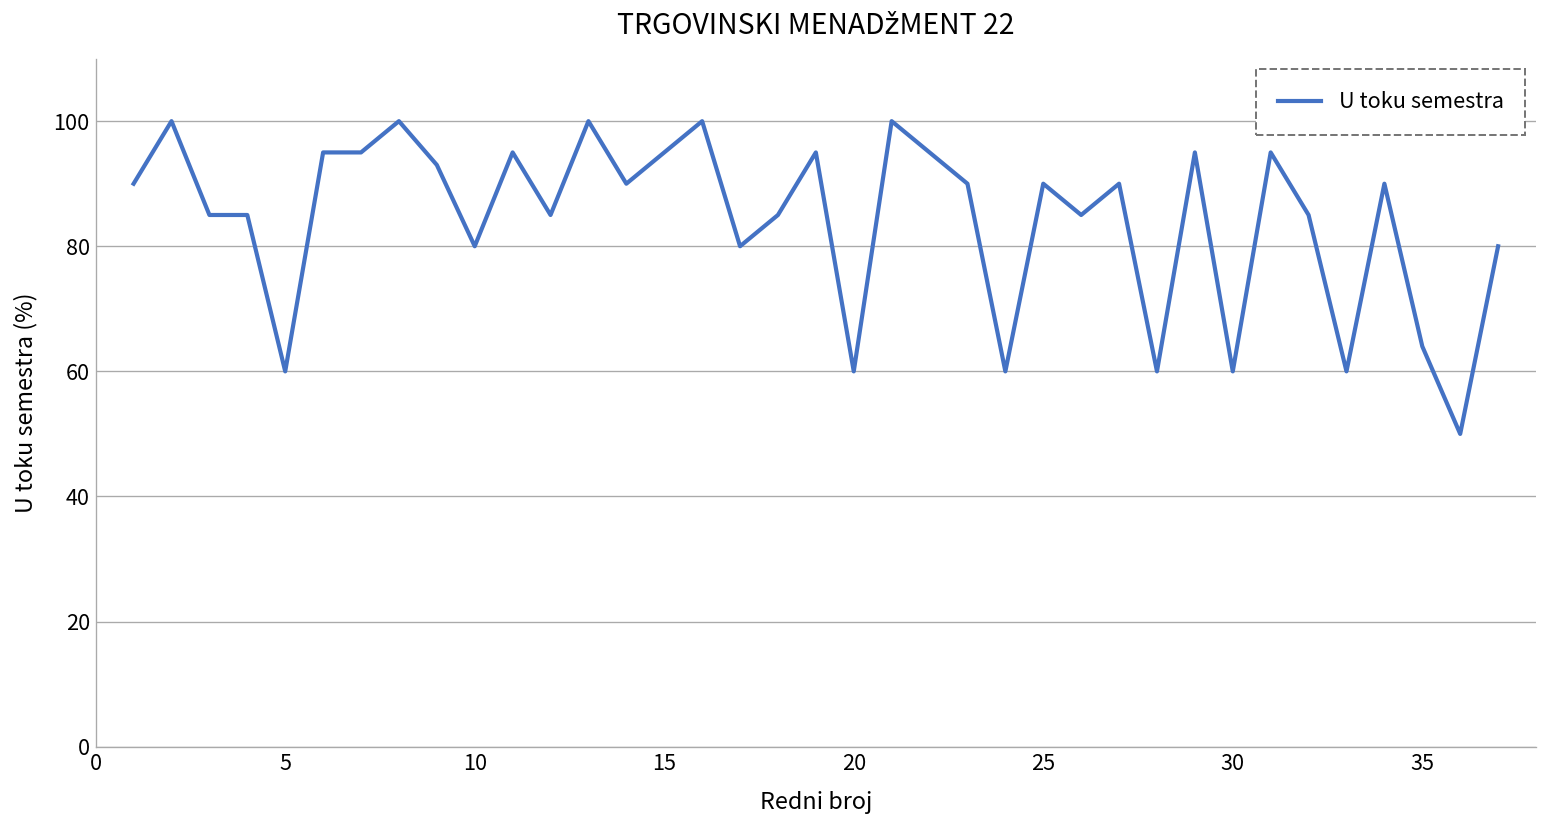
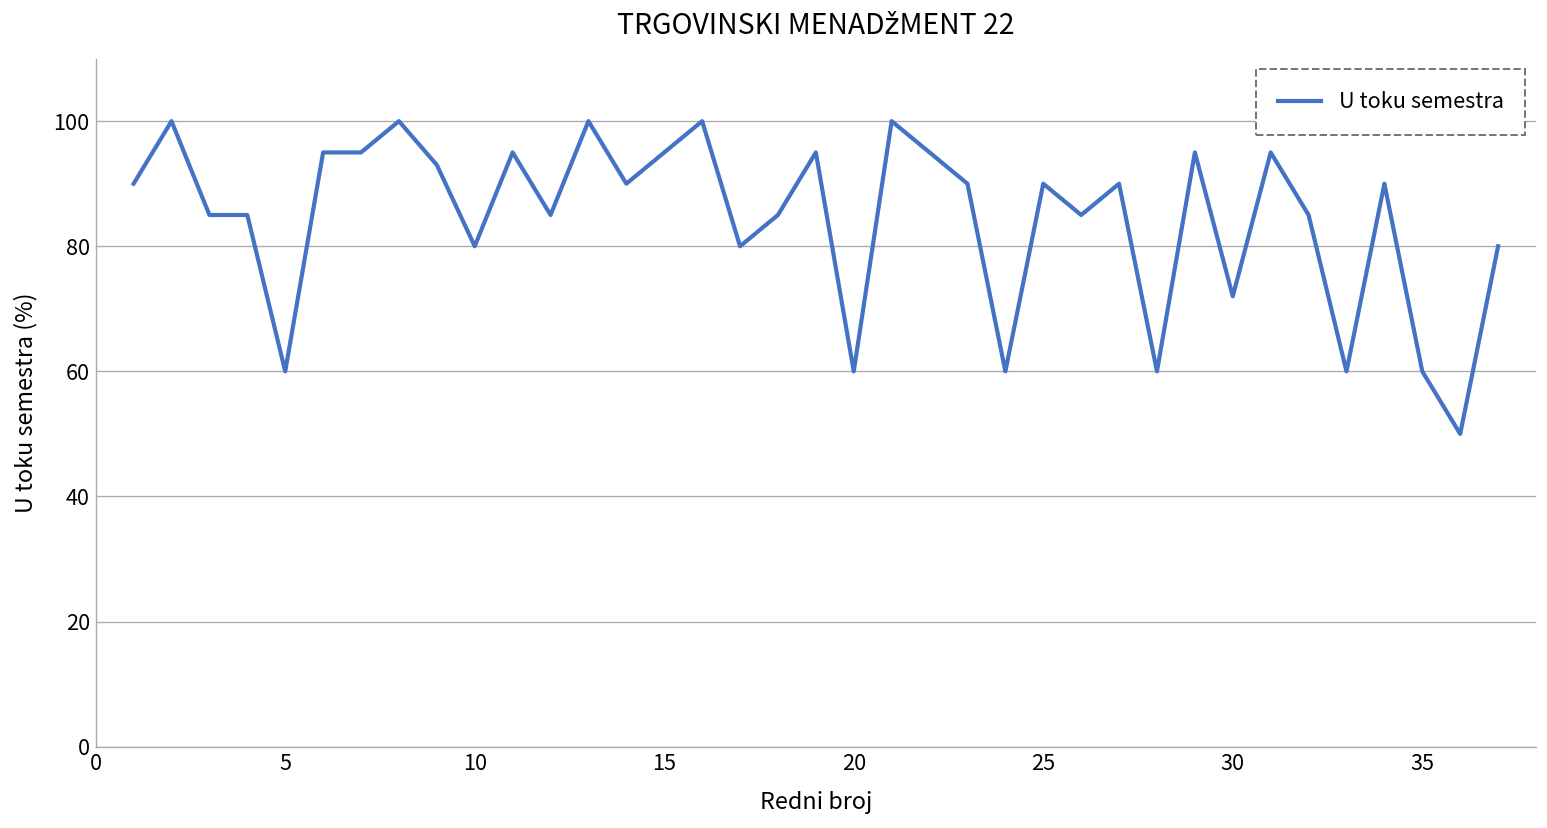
  {
    "5": 60,
    "10": 80,
    "15": 95,
    "20": 60,
    "25": 90,
-   "30": 60,
-   "35": 64
+   "30": 72,
+   "35": 60
  }
